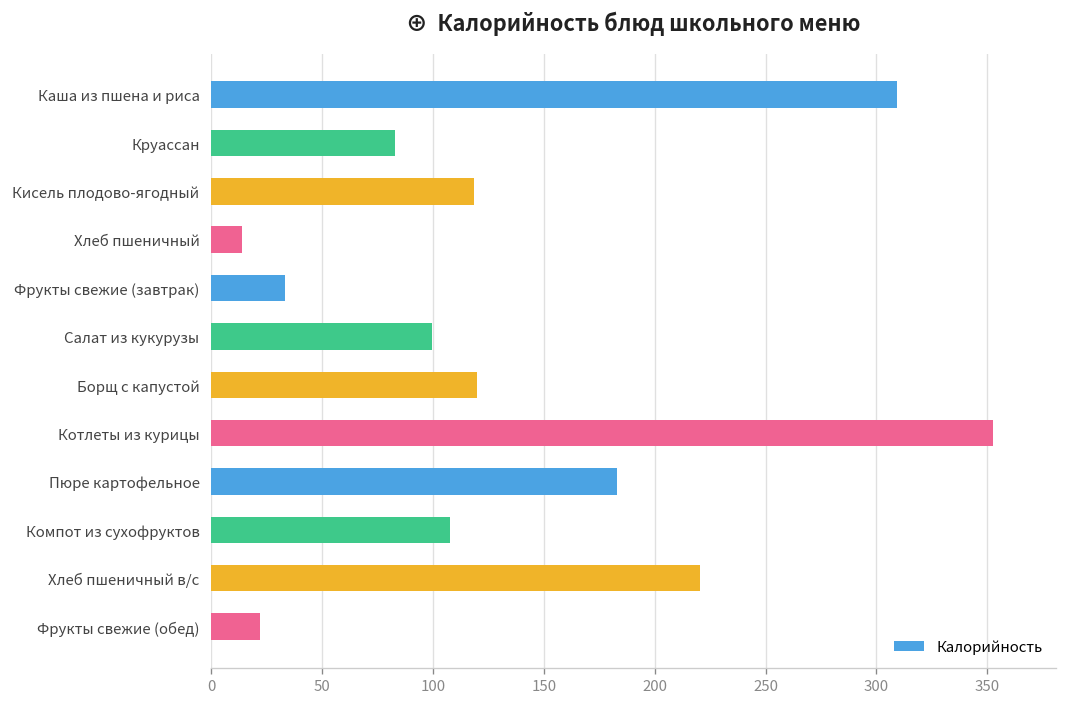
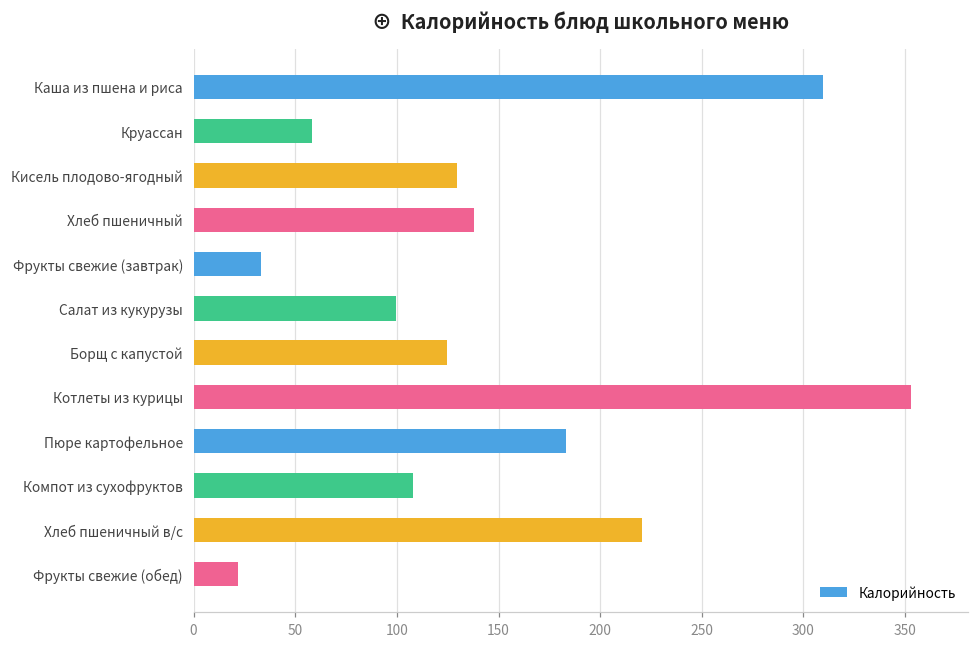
  {
    "Каша из пшена и риса": 309,
-   "Круассан": 83,
-   "Кисель плодово-ягодный": 119,
-   "Хлеб пшеничный": 14,
+   "Круассан": 58,
+   "Кисель плодово-ягодный": 130,
+   "Хлеб пшеничный": 138,
    "Фрукты свежие (завтрак)": 33,
    "Салат из кукурузы": 100,
-   "Борщ с капустой": 120,
+   "Борщ с капустой": 125,
    "Котлеты из курицы": 353,
    "Пюре картофельное": 183,
    "Компот из сухофруктов": 108,
    "Хлеб пшеничный в/с": 221,
    "Фрукты свежие (обед)": 22
  }
